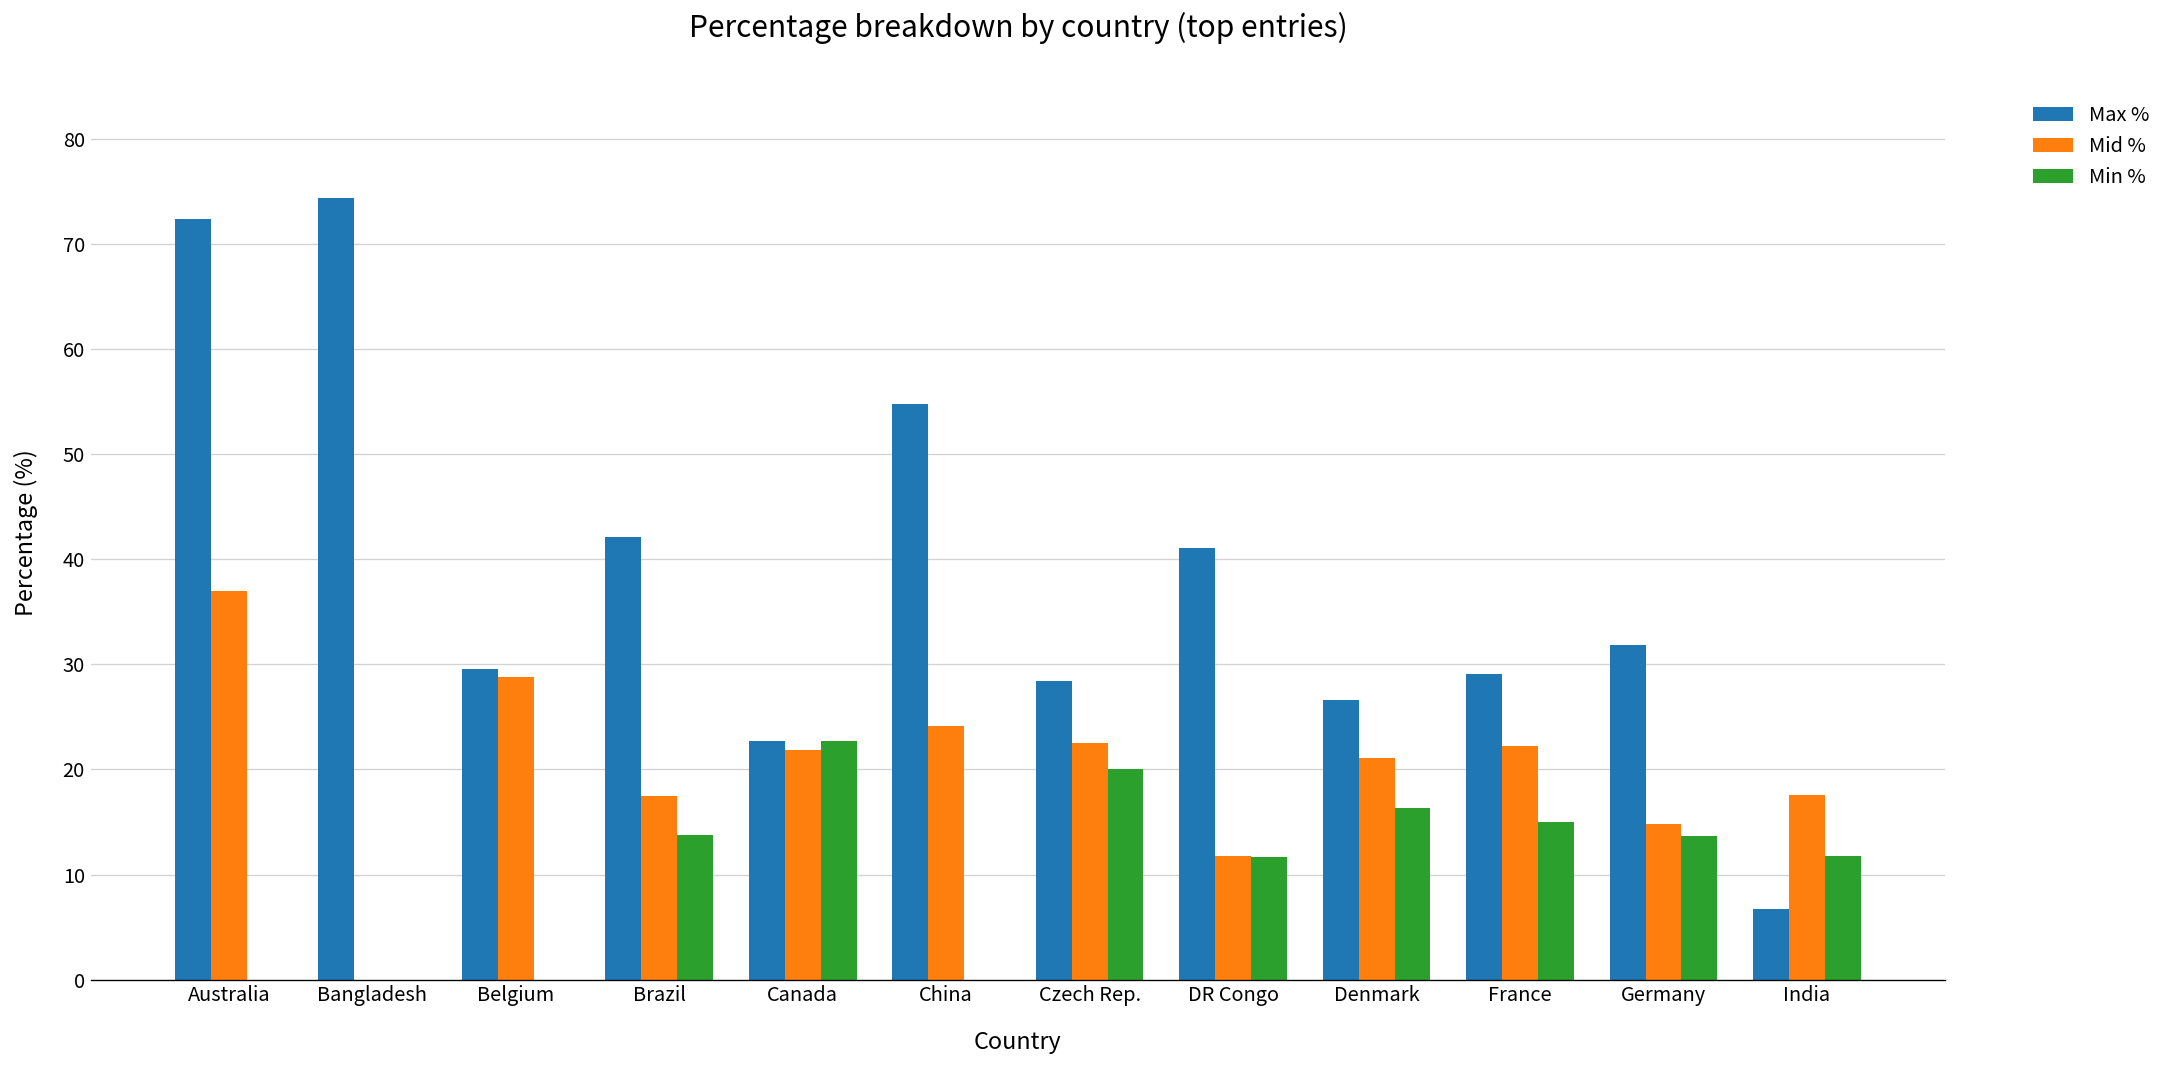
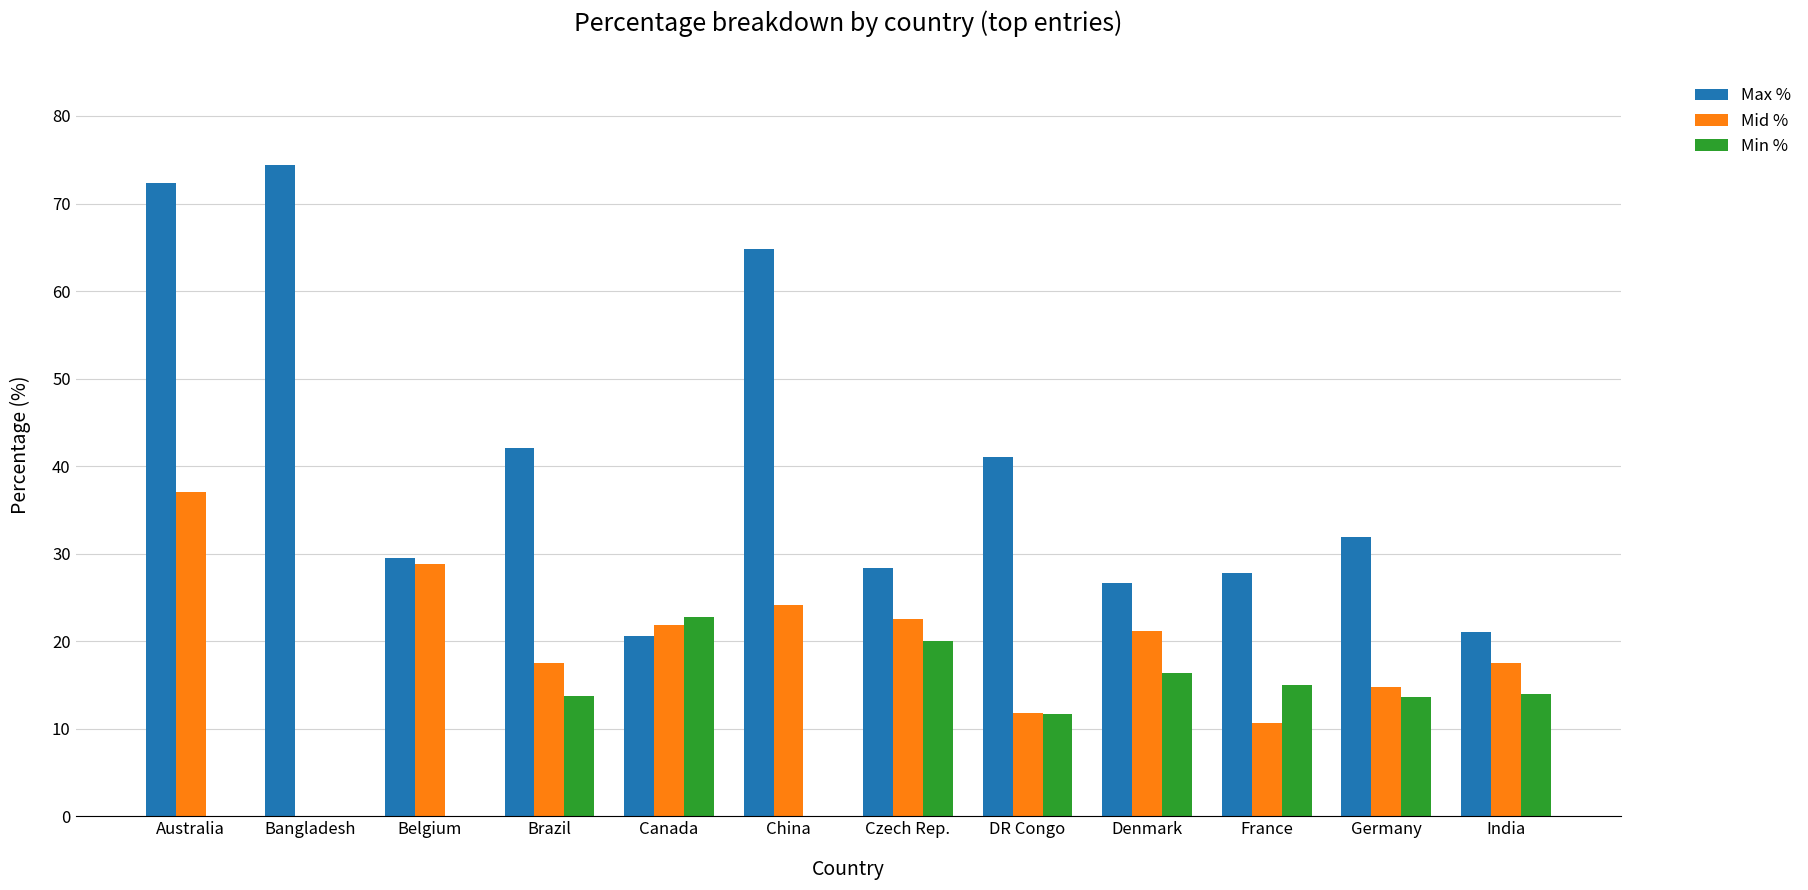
  {
    "Max %": {
      "Australia": 72,
      "Bangladesh": 74,
      "Belgium": 30,
      "Brazil": 42,
-     "Canada": 23,
-     "China": 55,
+     "Canada": 21,
+     "China": 65,
      "Czech Rep.": 28,
      "DR Congo": 41,
      "Denmark": 27,
-     "France": 29,
+     "France": 28,
      "Germany": 32,
-     "India": 7
+     "India": 21
    },
    "Mid %": {
      "Australia": 37,
      "Bangladesh": 0,
      "Belgium": 29,
      "Brazil": 18,
      "Canada": 22,
      "China": 24,
      "Czech Rep.": 23,
      "DR Congo": 12,
      "Denmark": 21,
-     "France": 22,
+     "France": 11,
      "Germany": 15,
      "India": 18
    },
    "Min %": {
      "Australia": 0,
      "Bangladesh": 0,
      "Belgium": 0,
      "Brazil": 14,
      "Canada": 23,
      "China": 0,
      "Czech Rep.": 20,
      "DR Congo": 12,
      "Denmark": 16,
      "France": 15,
      "Germany": 14,
-     "India": 12
+     "India": 14
    }
  }
